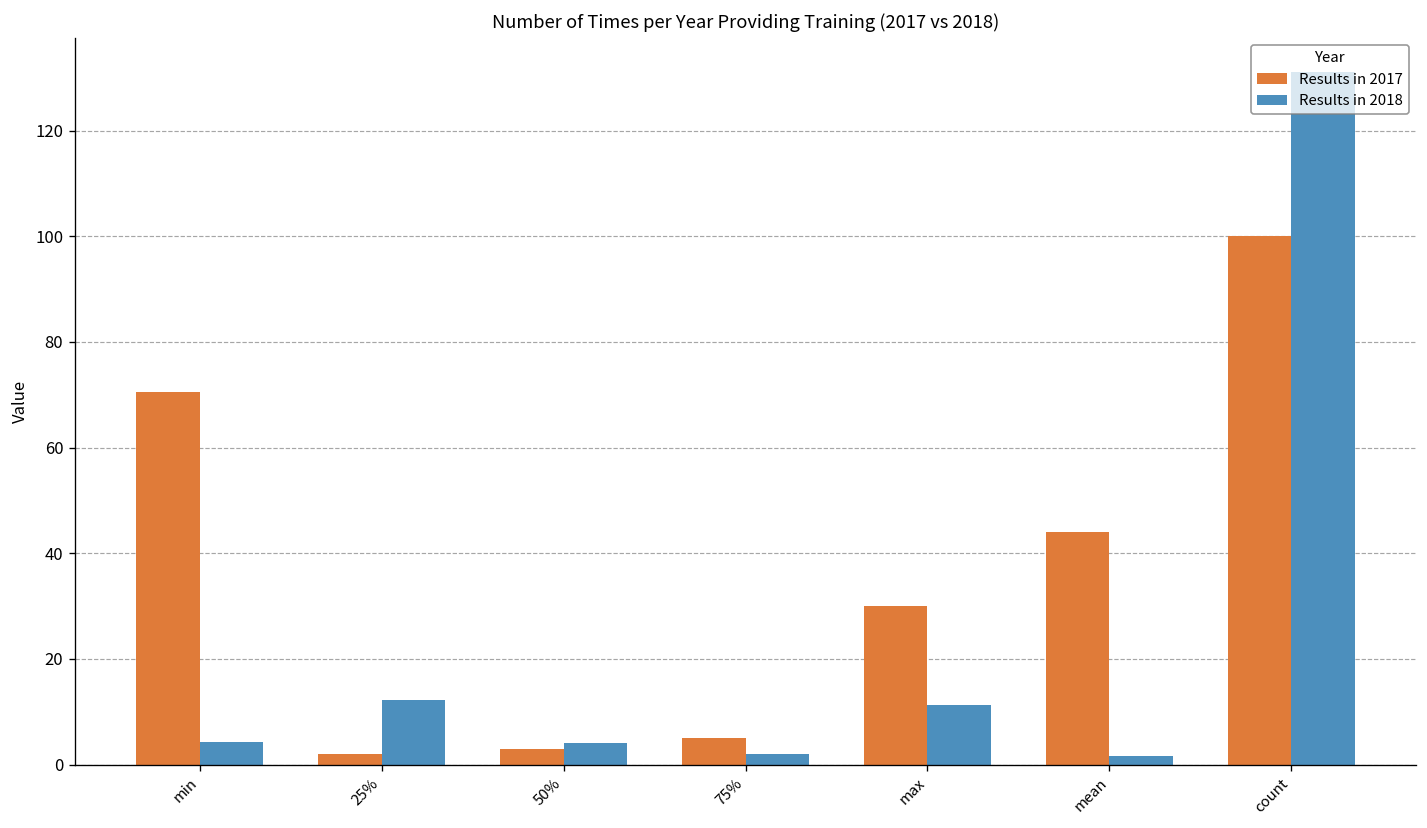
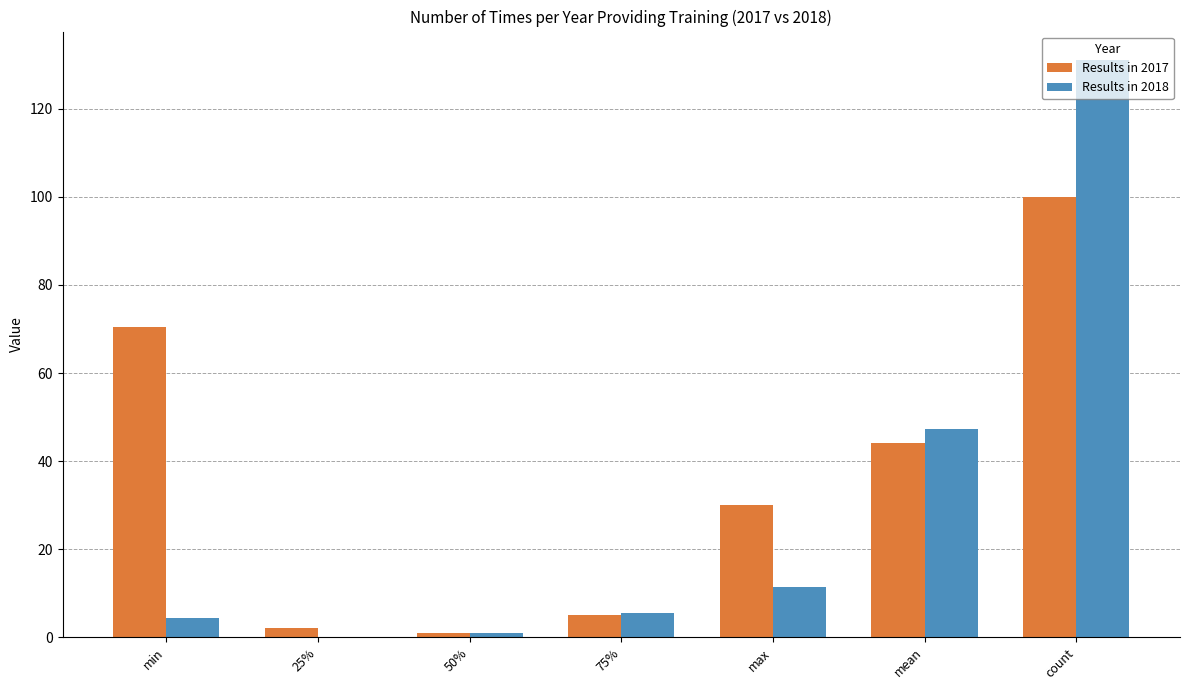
  {
    "Results in 2017": {
      "min": 71,
      "25%": 2,
-     "50%": 3,
+     "50%": 1,
      "75%": 5,
      "max": 30,
      "mean": 44,
      "count": 100
    },
    "Results in 2018": {
      "min": 4,
-     "25%": 12,
-     "50%": 4,
-     "75%": 2,
+     "25%": 0,
+     "50%": 1,
+     "75%": 5,
      "max": 11,
-     "mean": 2
+     "mean": 47
    }
  }
